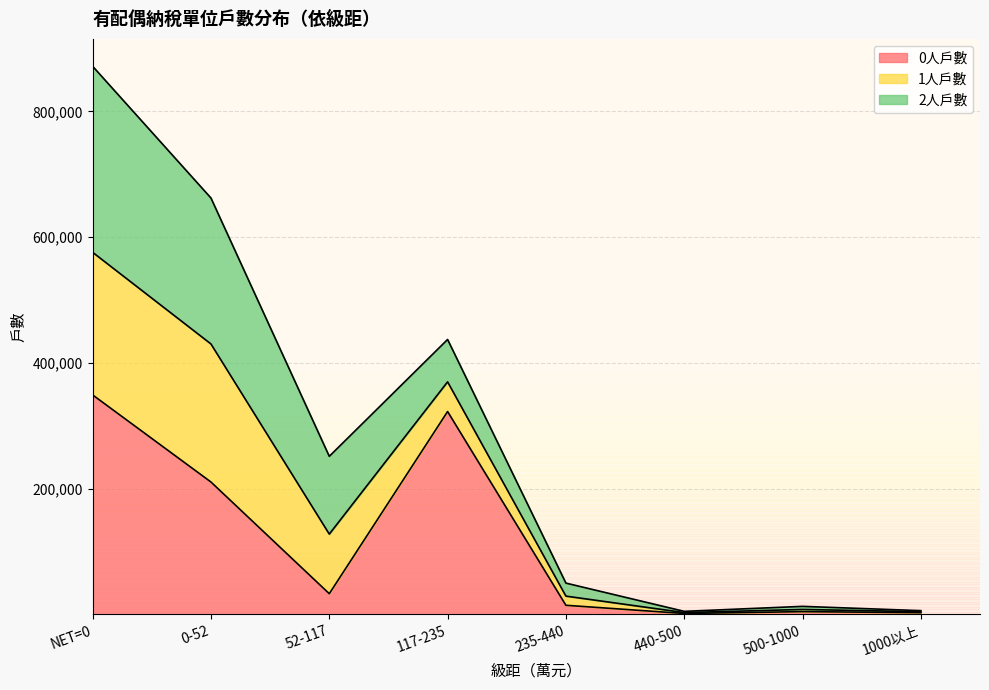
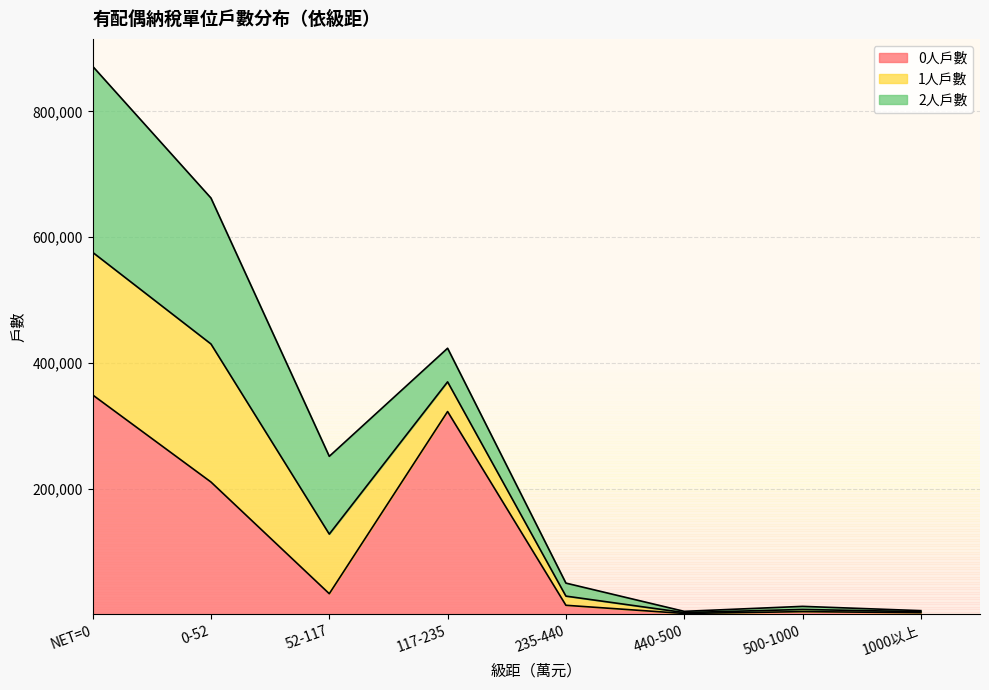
  {
    "0人戶數": {
      "NET=0": "350,000",
      "0-52": "210,000",
      "52-117": "30,000",
      "117-235": "320,000",
      "235-440": "10,000"
    },
    "1人戶數": {
      "NET=0": "230,000",
      "0-52": "220,000",
      "52-117": "90,000",
      "117-235": "50,000",
      "235-440": "10,000"
    },
    "2人戶數": {
      "NET=0": "300,000",
      "0-52": "230,000",
      "52-117": "120,000",
-     "117-235": "70,000",
+     "117-235": "50,000",
      "235-440": "20,000",
      "500-1000": "0"
    }
  }
